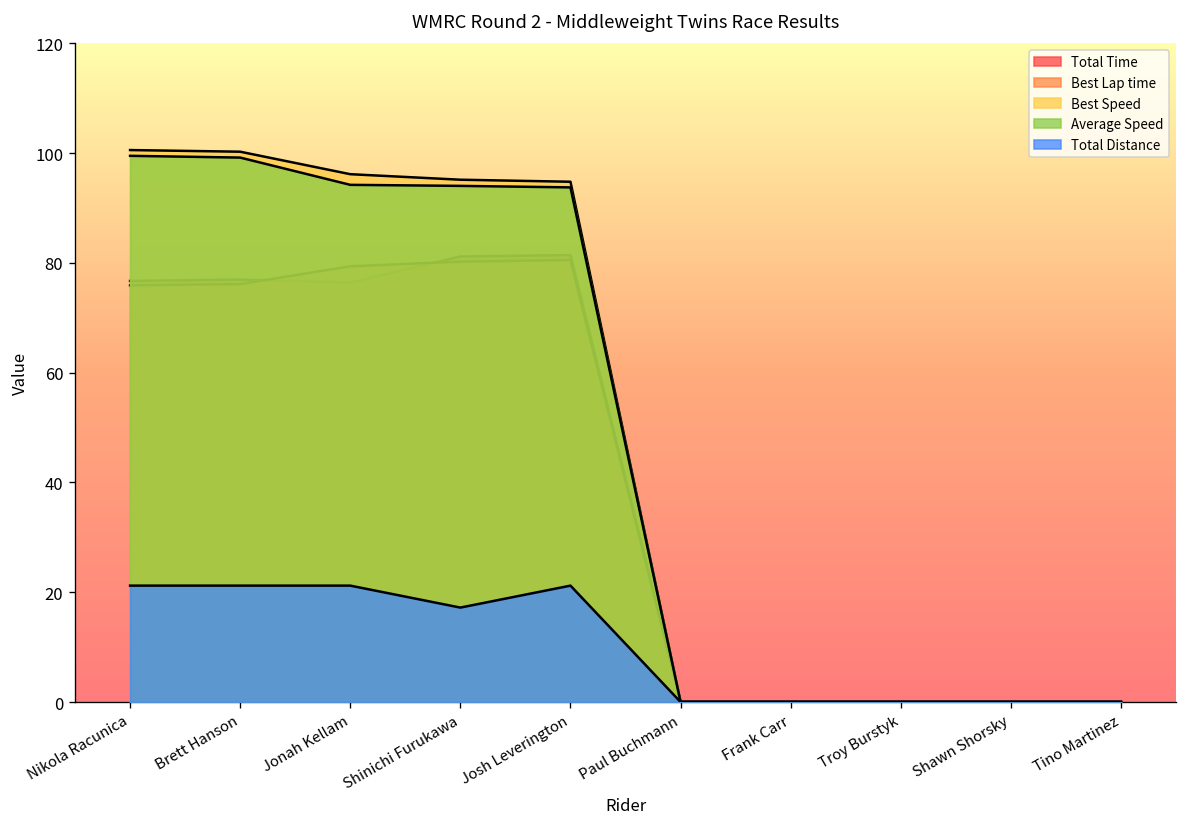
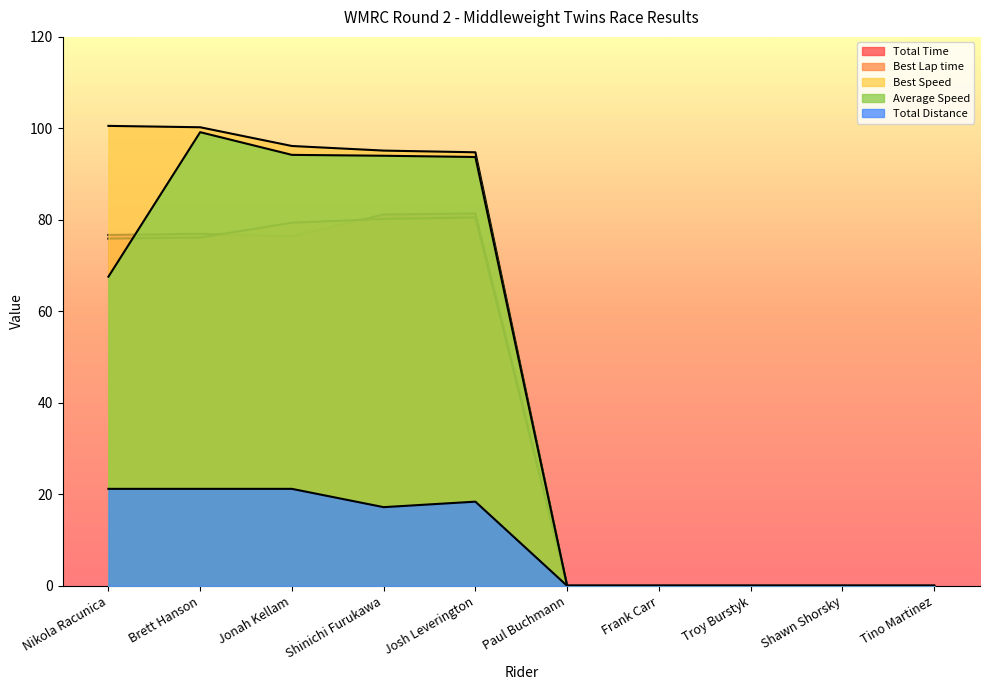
  {
    "Total Time": {
      "Nikola Racunica": 77,
      "Brett Hanson": 77,
      "Jonah Kellam": 76,
      "Shinichi Furukawa": 81,
      "Josh Leverington": 81
    },
    "Best Lap time": {
      "Nikola Racunica": 76,
      "Brett Hanson": 76,
      "Jonah Kellam": 79,
      "Shinichi Furukawa": 80,
      "Josh Leverington": 81
    },
    "Best Speed": {
      "Nikola Racunica": 101,
      "Brett Hanson": 100,
      "Jonah Kellam": 96,
      "Shinichi Furukawa": 95,
      "Josh Leverington": 95
    },
    "Average Speed": {
-     "Nikola Racunica": 99,
+     "Nikola Racunica": 68,
      "Brett Hanson": 99,
      "Jonah Kellam": 94,
      "Shinichi Furukawa": 94,
      "Josh Leverington": 94
    },
    "Total Distance": {
      "Nikola Racunica": 21,
      "Brett Hanson": 21,
      "Jonah Kellam": 21,
      "Shinichi Furukawa": 17,
-     "Josh Leverington": 21
+     "Josh Leverington": 18
    }
  }
